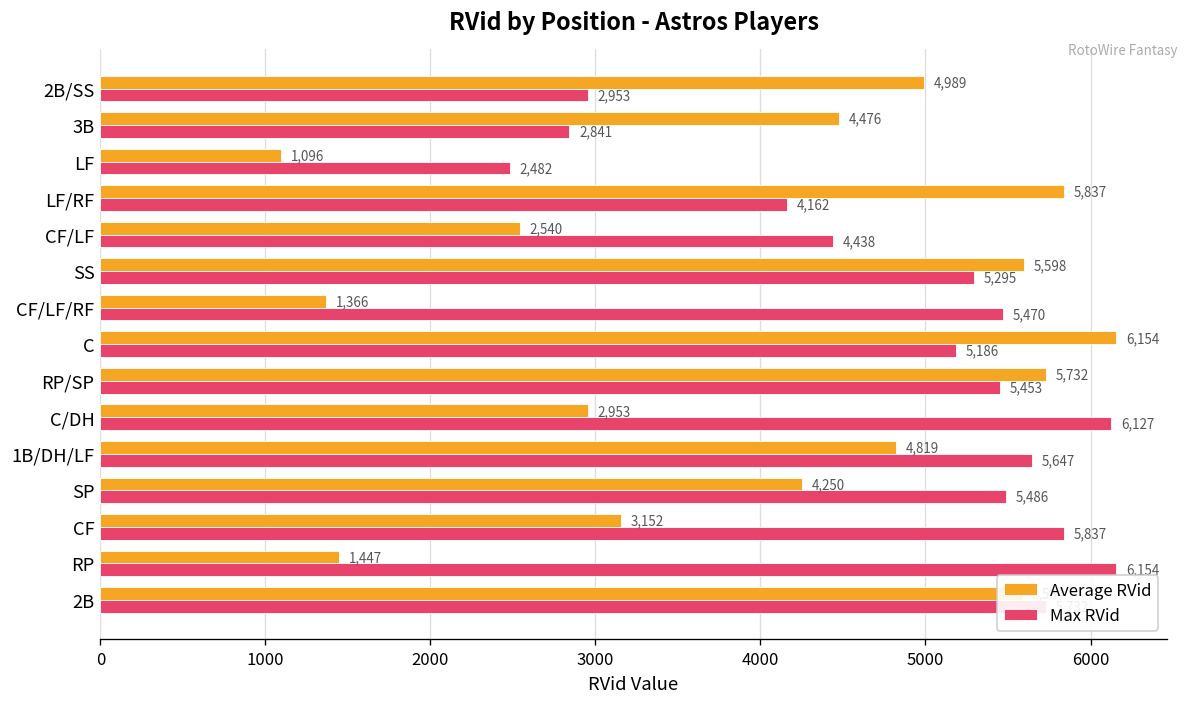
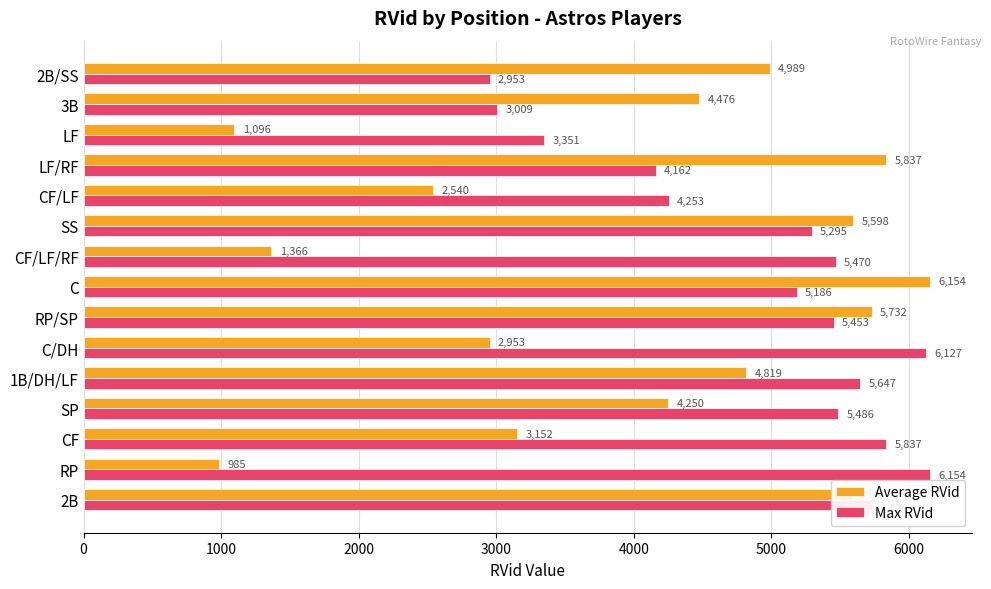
  {
    "Average RVid": {
      "2B/SS": "4,989",
      "3B": "4,476",
      "LF": "1,096",
      "LF/RF": "5,837",
      "CF/LF": "2,540",
      "SS": "5,598",
      "CF/LF/RF": "1,366",
      "C": "6,154",
      "RP/SP": "5,732",
      "C/DH": "2,953",
      "1B/DH/LF": "4,819",
      "SP": "4,250",
      "CF": "3,152",
-     "RP": "1,447"
+     "RP": "985"
    },
    "Max RVid": {
      "2B/SS": "2,953",
-     "3B": "2,841",
-     "LF": "2,482",
+     "3B": "3,009",
+     "LF": "3,351",
      "LF/RF": "4,162",
-     "CF/LF": "4,438",
+     "CF/LF": "4,253",
      "SS": "5,295",
      "CF/LF/RF": "5,470",
      "C": "5,186",
      "RP/SP": "5,453",
      "C/DH": "6,127",
      "1B/DH/LF": "5,647",
      "SP": "5,486",
      "CF": "5,837",
      "RP": "6,154"
    }
  }
